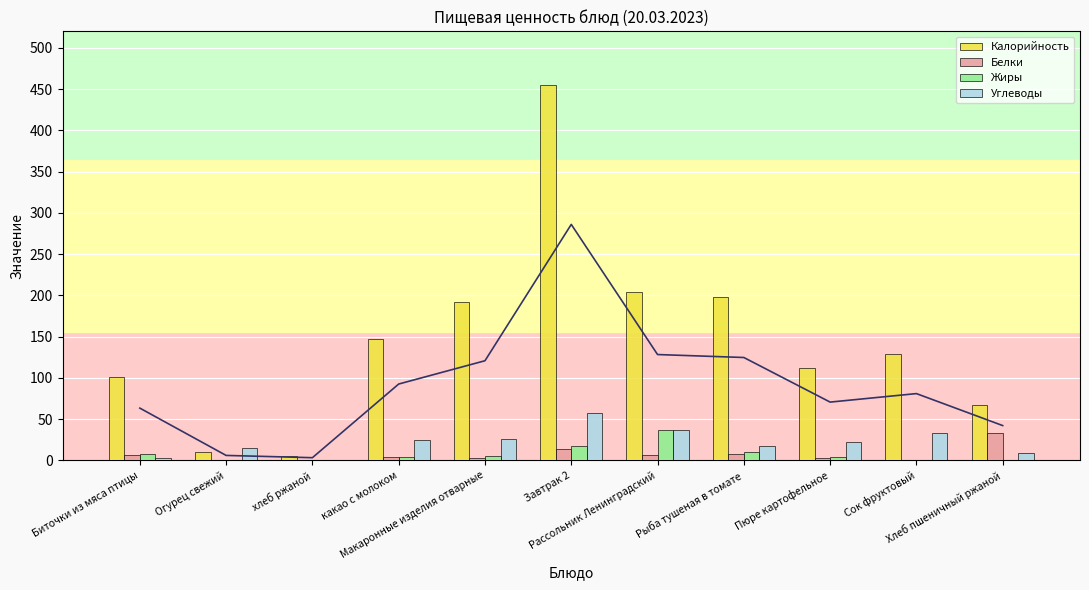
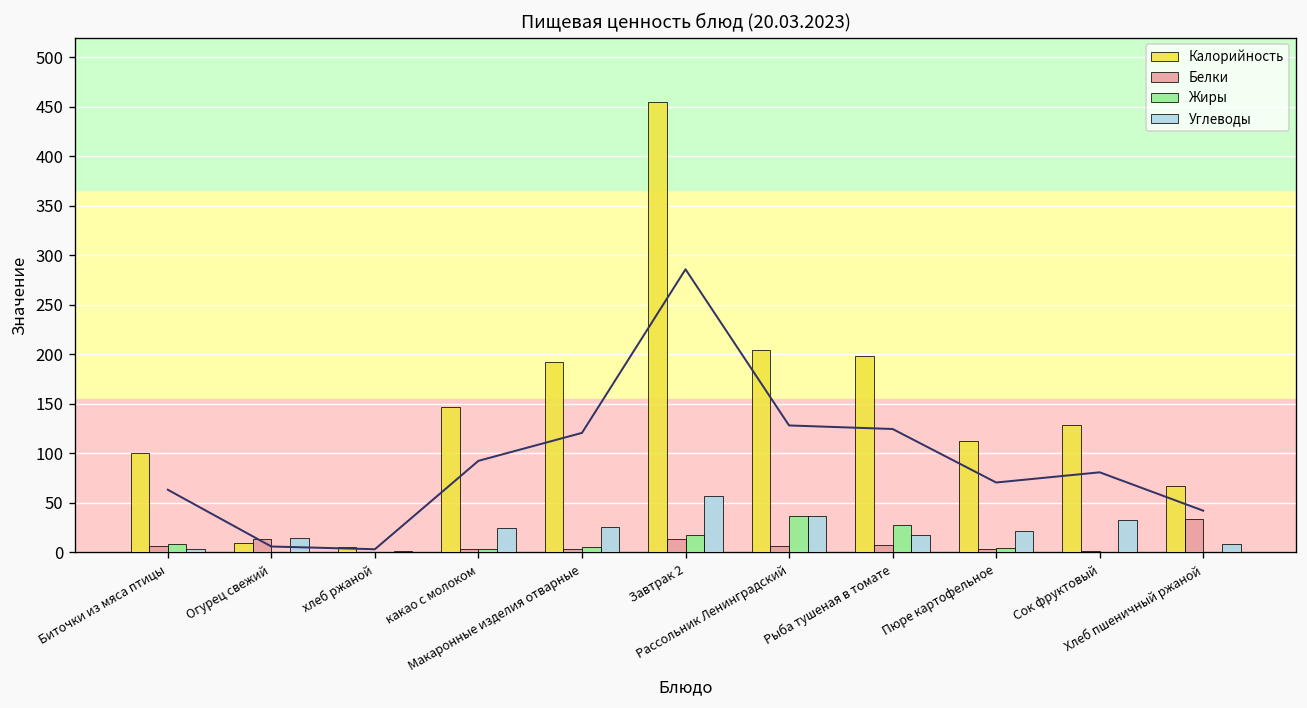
  {
    "Калорийность": {
      "Биточки из мяса птицы": 100,
      "Огурец свежий": 10,
      "хлеб ржаной": 10,
      "какао с молоком": 150,
      "Макаронные изделия отварные": 190,
      "Завтрак 2": 460,
      "Рассольник Ленинградский": 200,
      "Рыба тушеная в томате": 200,
      "Пюре картофельное": 110,
      "Сок фруктовый": 130,
      "Хлеб пшеничный ржаной": 70
    },
    "Белки": {
      "Биточки из мяса птицы": 10,
-     "Огурец свежий": 0,
+     "Огурец свежий": 10,
      "какао с молоком": 0,
      "Макаронные изделия отварные": 0,
      "Завтрак 2": 10,
      "Рассольник Ленинградский": 10,
      "Рыба тушеная в томате": 10,
      "Пюре картофельное": 0,
      "Хлеб пшеничный ржаной": 30
    },
    "Жиры": {
      "Биточки из мяса птицы": 10,
      "какао с молоком": 0,
      "Макаронные изделия отварные": 10,
      "Завтрак 2": 20,
      "Рассольник Ленинградский": 40,
-     "Рыба тушеная в томате": 10,
+     "Рыба тушеная в томате": 30,
      "Пюре картофельное": 0,
      "Сок фруктовый": 0
    },
    "Углеводы": {
      "Биточки из мяса птицы": 0,
      "Огурец свежий": 10,
      "какао с молоком": 30,
      "Макаронные изделия отварные": 30,
      "Завтрак 2": 60,
      "Рассольник Ленинградский": 40,
      "Рыба тушеная в томате": 20,
      "Пюре картофельное": 20,
      "Сок фруктовый": 30,
      "Хлеб пшеничный ржаной": 10
    }
  }
